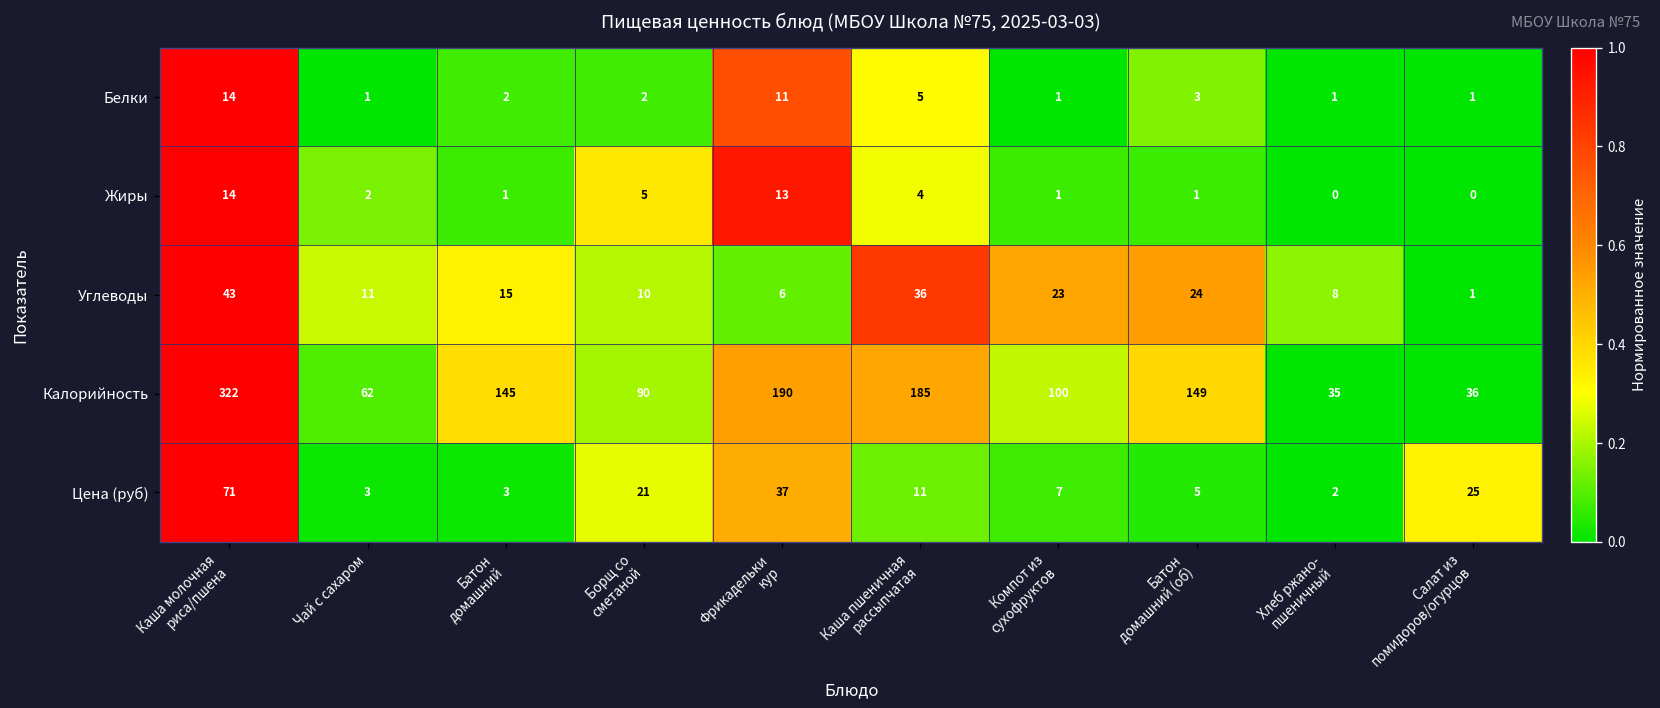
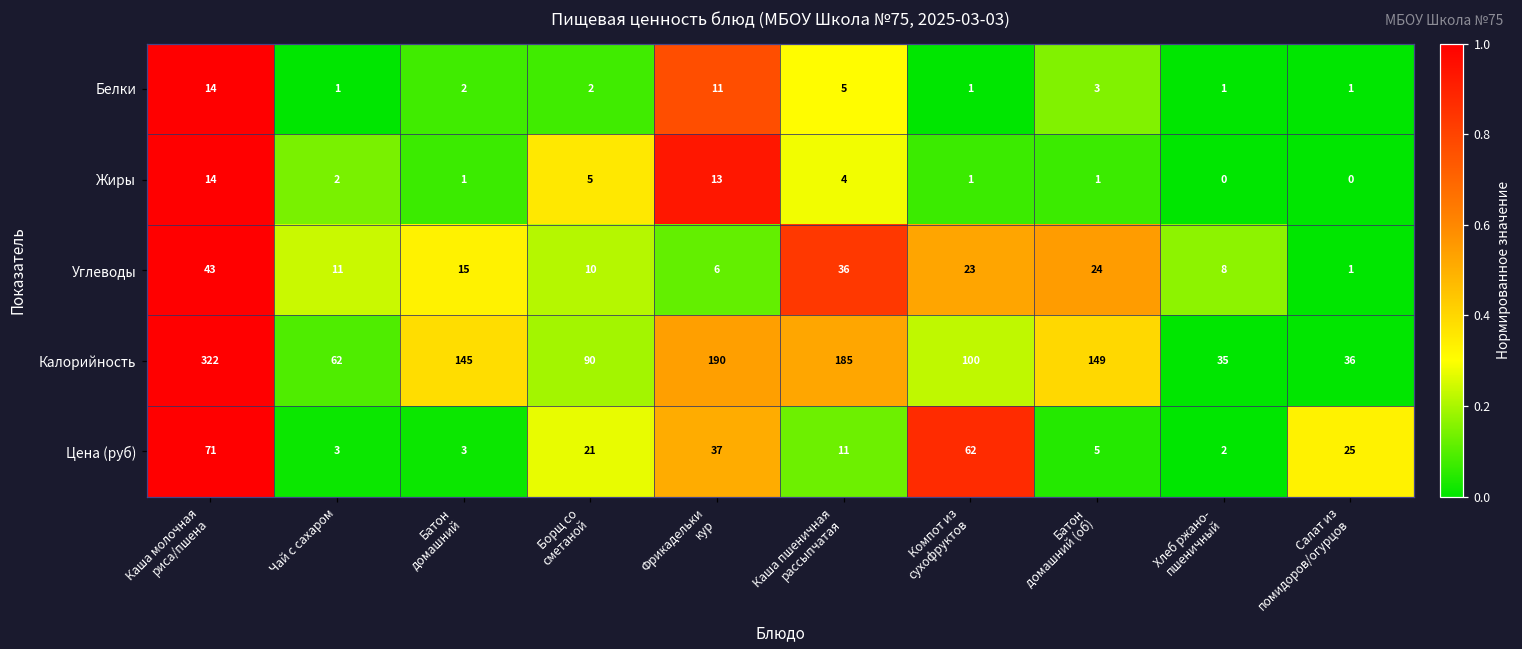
  {
    "Белки": {
      "Каша молочная риса/пшена": 14,
      "Чай с сахаром": 1,
      "Батон домашний": 2,
      "Борщ со сметаной": 2,
      "Фрикадельки кур": 11,
      "Каша пшеничная рассыпчатая": 5,
      "Компот из сухофруктов": 1,
      "Батон домашний (об)": 3,
      "Хлеб ржано- пшеничный": 1,
      "Салат из помидоров/огурцов": 1
    },
    "Жиры": {
      "Каша молочная риса/пшена": 14,
      "Чай с сахаром": 2,
      "Батон домашний": 1,
      "Борщ со сметаной": 5,
      "Фрикадельки кур": 13,
      "Каша пшеничная рассыпчатая": 4,
      "Компот из сухофруктов": 1,
      "Батон домашний (об)": 1,
      "Хлеб ржано- пшеничный": 0,
      "Салат из помидоров/огурцов": 0
    },
    "Углеводы": {
      "Каша молочная риса/пшена": 43,
      "Чай с сахаром": 11,
      "Батон домашний": 15,
      "Борщ со сметаной": 10,
      "Фрикадельки кур": 6,
      "Каша пшеничная рассыпчатая": 36,
      "Компот из сухофруктов": 23,
      "Батон домашний (об)": 24,
      "Хлеб ржано- пшеничный": 8,
      "Салат из помидоров/огурцов": 1
    },
    "Калорийность": {
      "Каша молочная риса/пшена": 322,
      "Чай с сахаром": 62,
      "Батон домашний": 145,
      "Борщ со сметаной": 90,
      "Фрикадельки кур": 190,
      "Каша пшеничная рассыпчатая": 185,
      "Компот из сухофруктов": 100,
      "Батон домашний (об)": 149,
      "Хлеб ржано- пшеничный": 35,
      "Салат из помидоров/огурцов": 36
    },
    "Цена (руб)": {
      "Каша молочная риса/пшена": 71,
      "Чай с сахаром": 3,
      "Батон домашний": 3,
      "Борщ со сметаной": 21,
      "Фрикадельки кур": 37,
      "Каша пшеничная рассыпчатая": 11,
-     "Компот из сухофруктов": 7,
+     "Компот из сухофруктов": 62,
      "Батон домашний (об)": 5,
      "Хлеб ржано- пшеничный": 2,
      "Салат из помидоров/огурцов": 25
    }
  }
